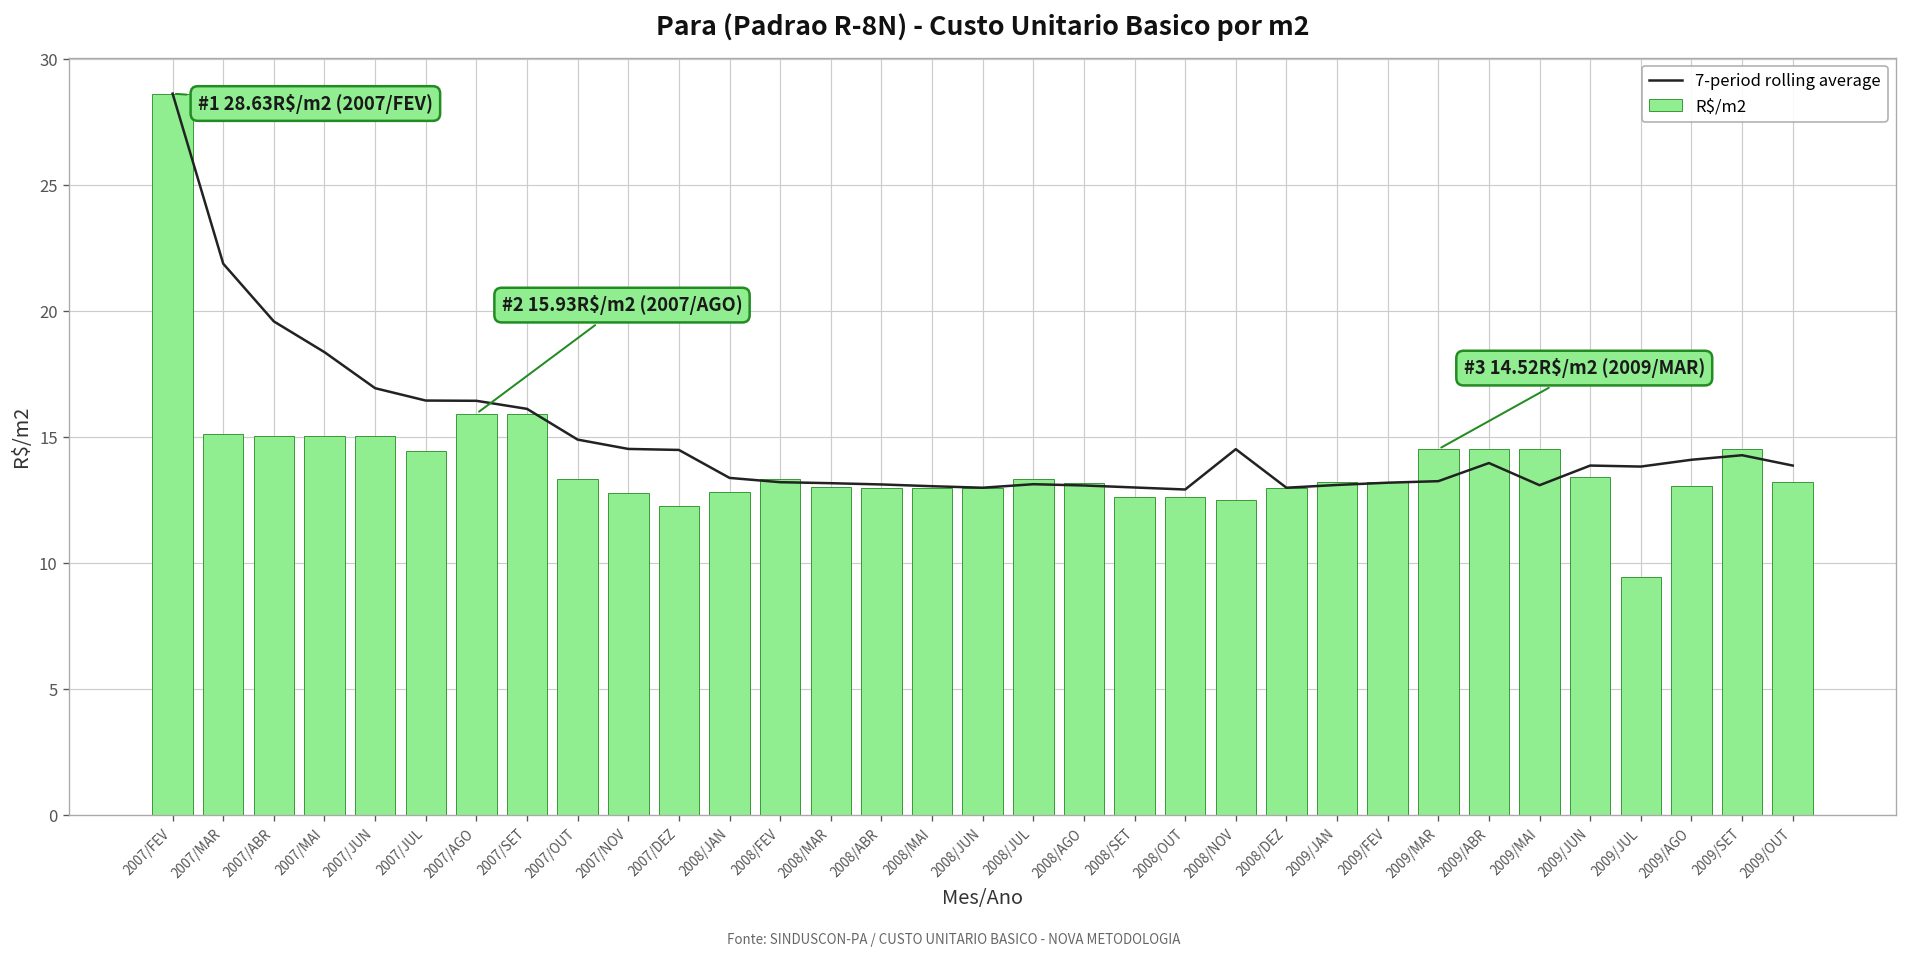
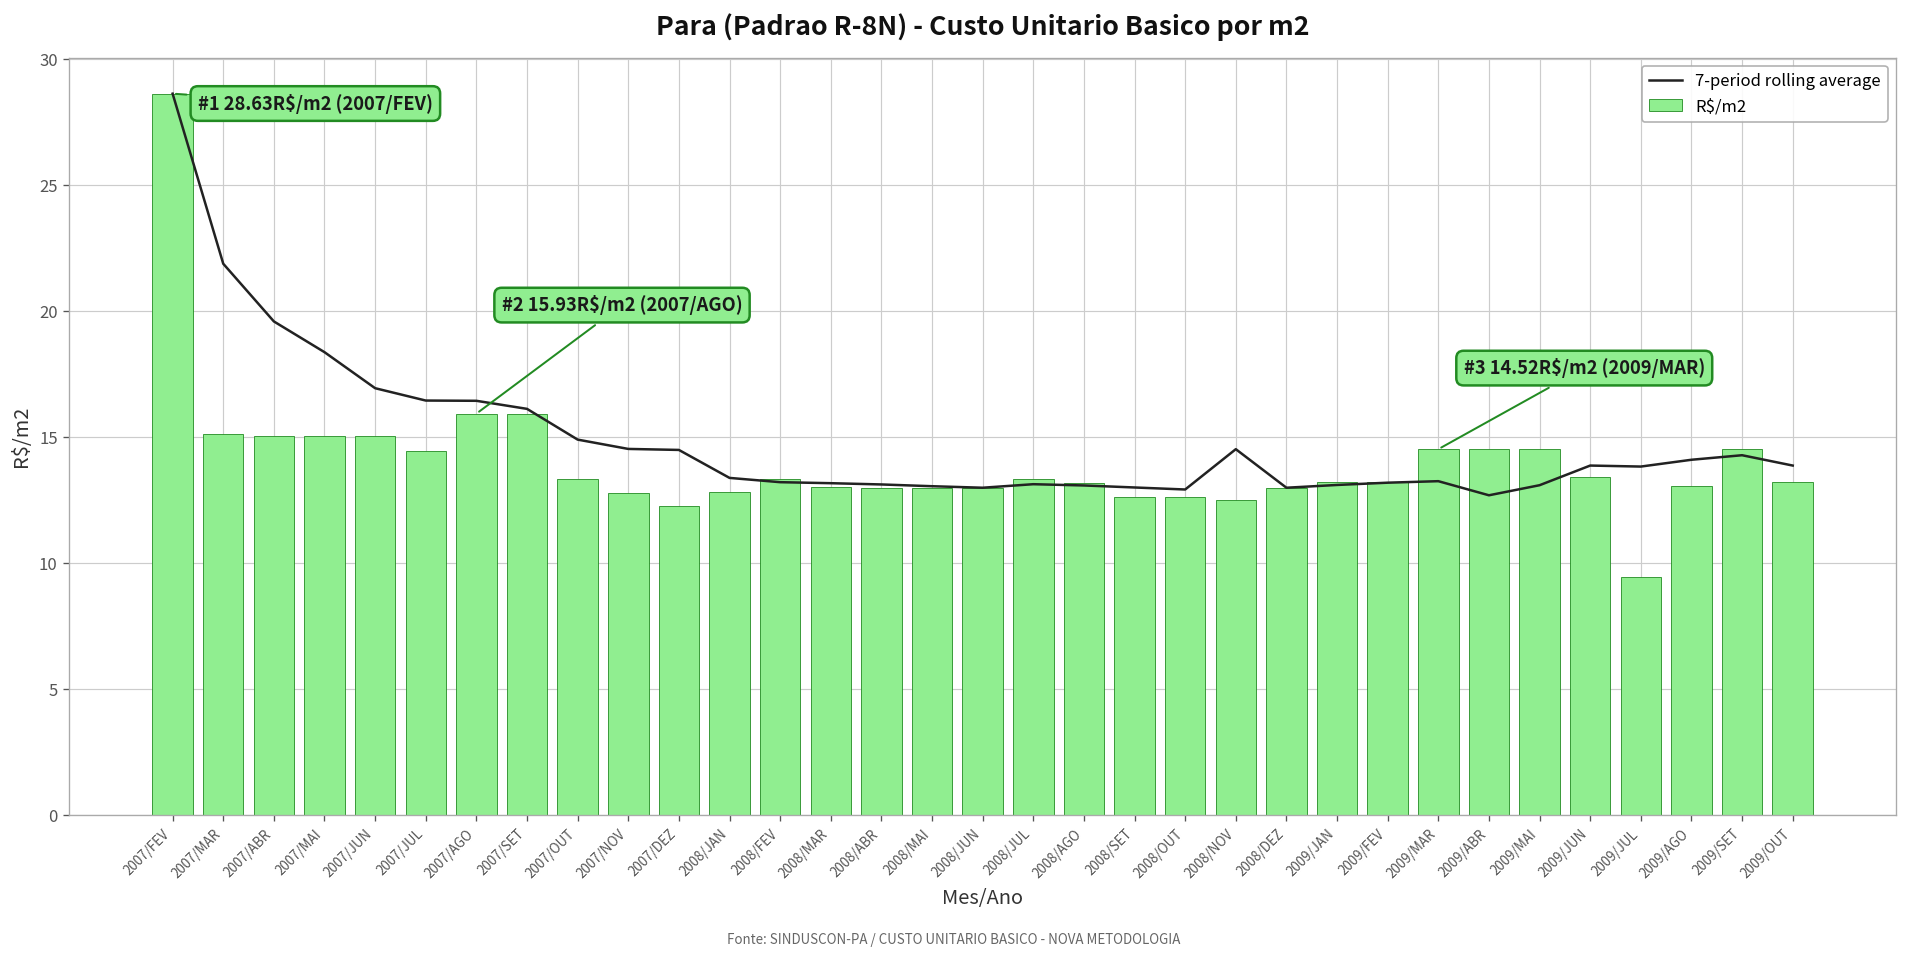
  {
    "7-period rolling average": {
      "2007/MAR": 21.9,
      "2007/ABR": 19.6,
      "2007/MAI": 18.4,
      "2007/JUN": 16.9,
      "2007/JUL": 16.5,
      "2007/AGO": 16.4,
      "2007/OUT": 14.9,
      "2007/NOV": 14.5,
      "2007/DEZ": 14.5,
      "2008/JAN": 13.4,
      "2008/FEV": 13.2,
      "2008/MAR": 13.2,
      "2008/ABR": 13.1,
      "2008/MAI": 13.1,
      "2008/JUN": 13.0,
      "2008/JUL": 13.1,
      "2008/AGO": 13.1,
      "2008/SET": 13.0,
      "2008/OUT": 12.9,
      "2008/NOV": 14.5,
      "2008/DEZ": 13.0,
      "2009/JAN": 13.1,
      "2009/FEV": 13.2,
      "2009/MAR": 13.3,
-     "2009/ABR": 14.0,
+     "2009/ABR": 12.7,
      "2009/MAI": 13.1,
      "2009/JUN": 13.9,
      "2009/JUL": 13.8,
      "2009/AGO": 14.1,
      "2009/SET": 14.3,
      "2009/OUT": 13.9
    },
    "R$/m2": {
      "2007/MAR": 15.1,
      "2007/ABR": 15.0,
      "2007/MAI": 15.0,
      "2007/JUN": 15.0,
      "2007/JUL": 14.5,
      "2007/AGO": 15.9,
      "2007/SET": 15.9,
      "2007/OUT": 13.4,
      "2007/NOV": 12.8,
      "2007/DEZ": 12.3,
      "2008/JAN": 12.8,
      "2008/FEV": 13.4,
      "2008/MAR": 13.0,
      "2008/ABR": 13.0,
      "2008/MAI": 13.0,
      "2008/JUN": 13.0,
      "2008/JUL": 13.4,
      "2008/AGO": 13.2,
      "2008/SET": 12.6,
      "2008/OUT": 12.6,
      "2008/NOV": 12.5,
      "2008/DEZ": 13.0,
      "2009/JAN": 13.2,
      "2009/FEV": 13.2,
      "2009/MAR": 14.5,
      "2009/JUN": 13.4,
      "2009/JUL": 9.5,
      "2009/AGO": 13.0,
      "2009/SET": 14.5,
      "2009/OUT": 13.2
    }
  }
